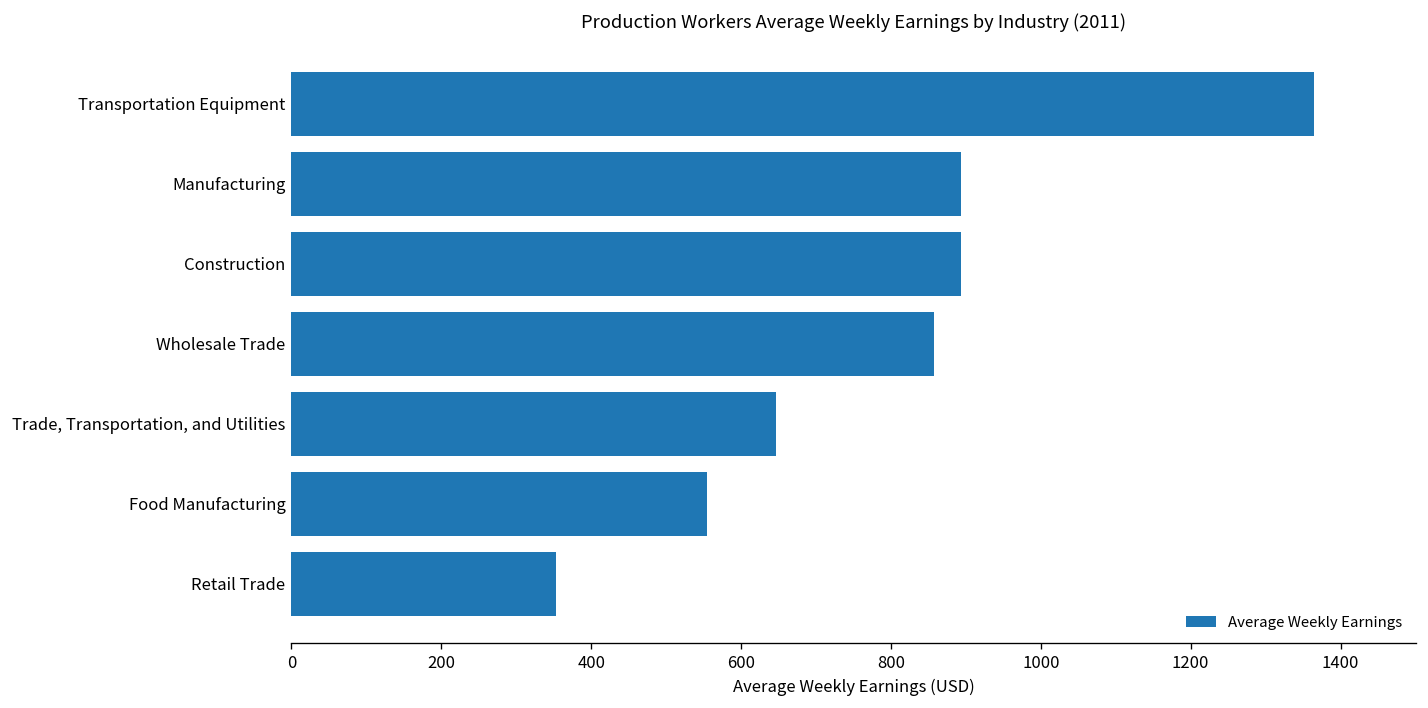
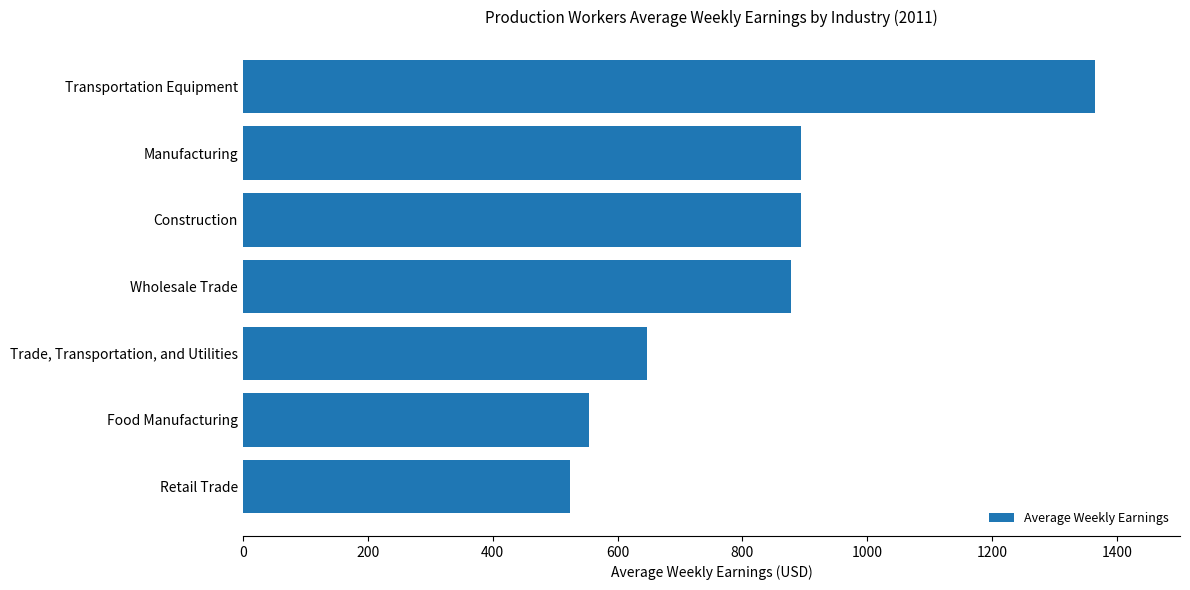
  {
    "Transportation Equipment": 1360,
    "Manufacturing": 890,
    "Construction": 890,
-   "Wholesale Trade": 860,
+   "Wholesale Trade": 880,
    "Trade, Transportation, and Utilities": 650,
    "Food Manufacturing": 550,
-   "Retail Trade": 350
+   "Retail Trade": 520
  }
